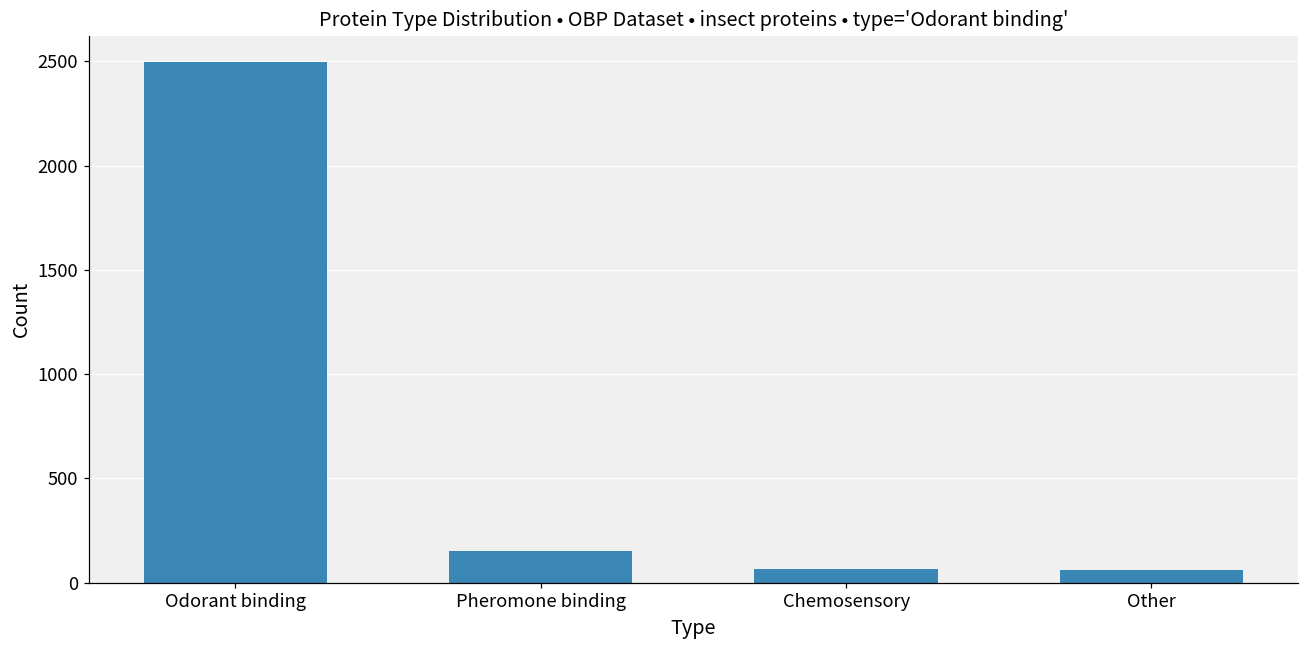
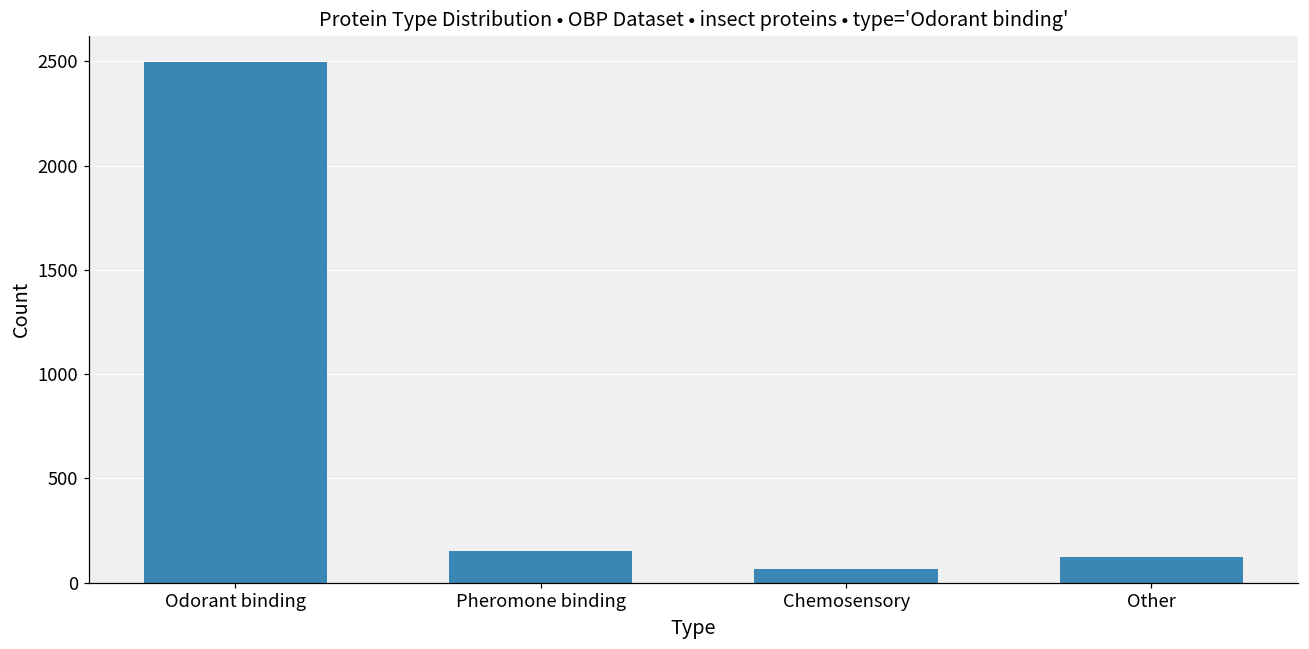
  {
    "Odorant binding": 2500,
    "Pheromone binding": 150,
    "Chemosensory": 70,
-   "Other": 60
+   "Other": 130
  }
